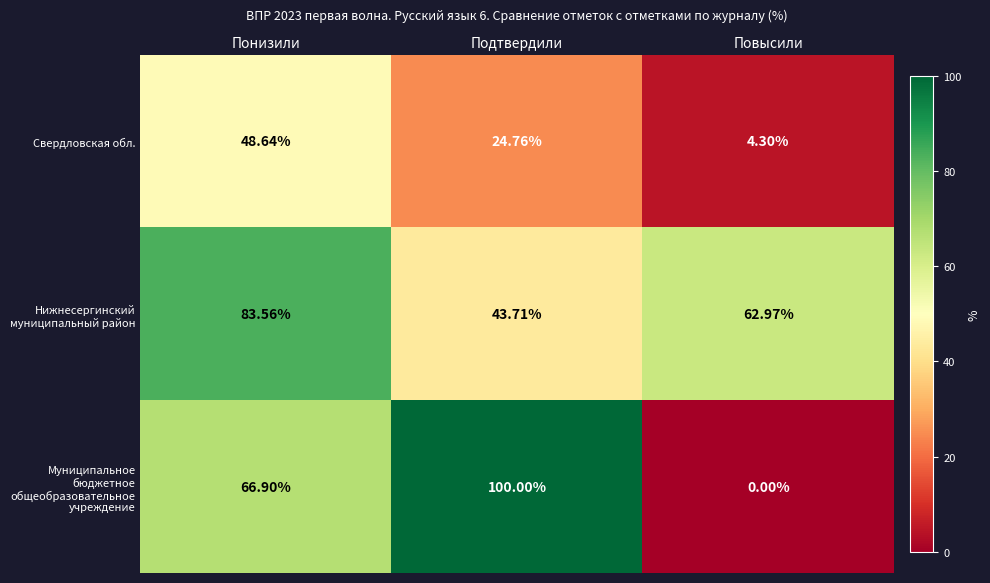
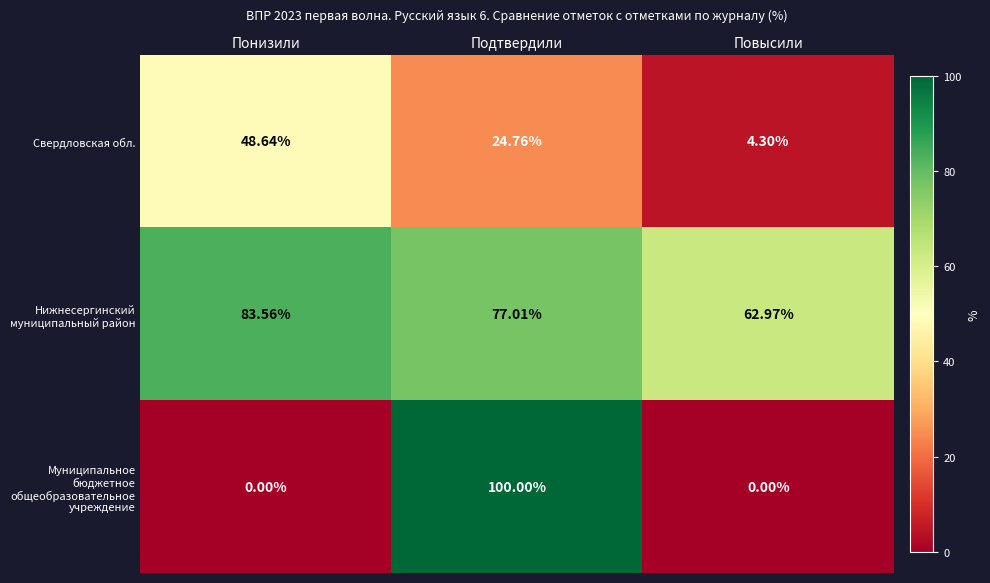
  {
    "Свердловская обл.": {
      "Понизили": "48.64%",
      "Подтвердили": "24.76%",
      "Повысили": "4.30%"
    },
    "Нижнесергинский муниципальный район": {
      "Понизили": "83.56%",
-     "Подтвердили": "43.71%",
+     "Подтвердили": "77.01%",
      "Повысили": "62.97%"
    },
    "Муниципальное бюджетное общеобразовательное учреждение": {
-     "Понизили": "66.90%",
+     "Понизили": "0.00%",
      "Подтвердили": "100.00%",
      "Повысили": "0.00%"
    }
  }
